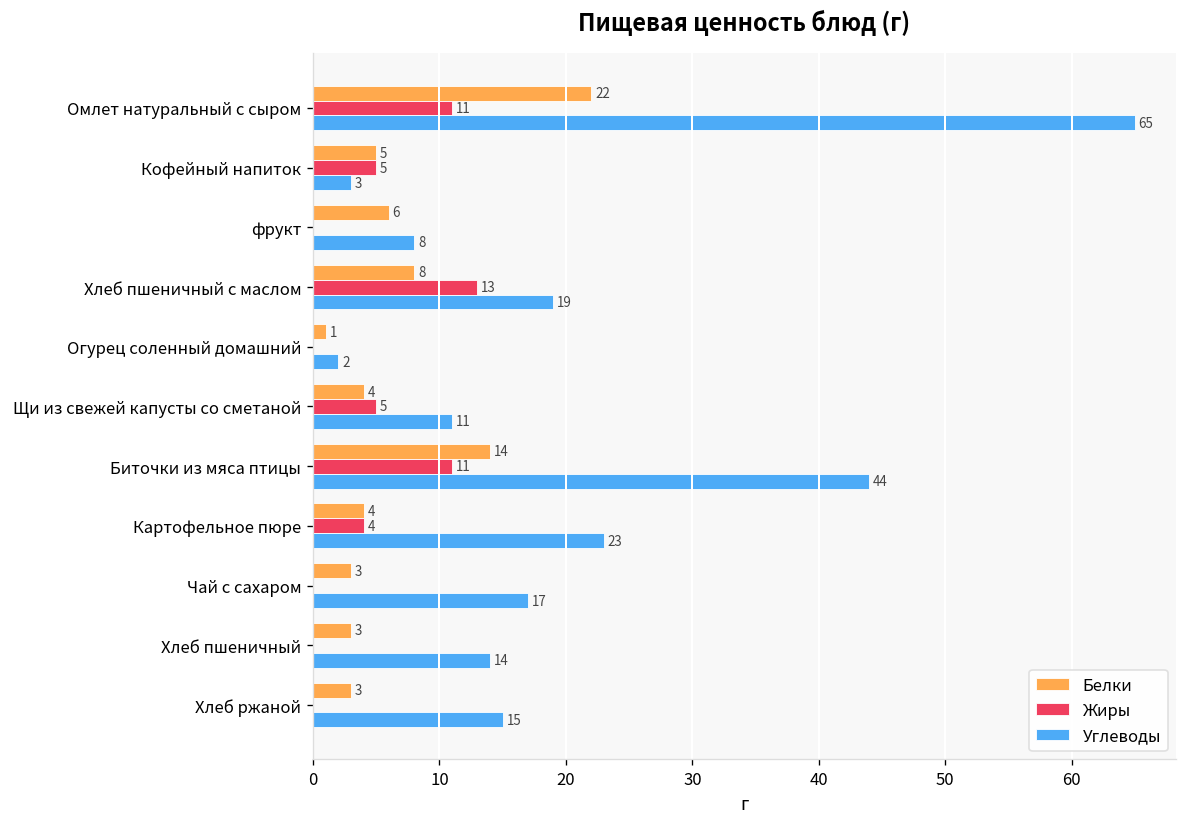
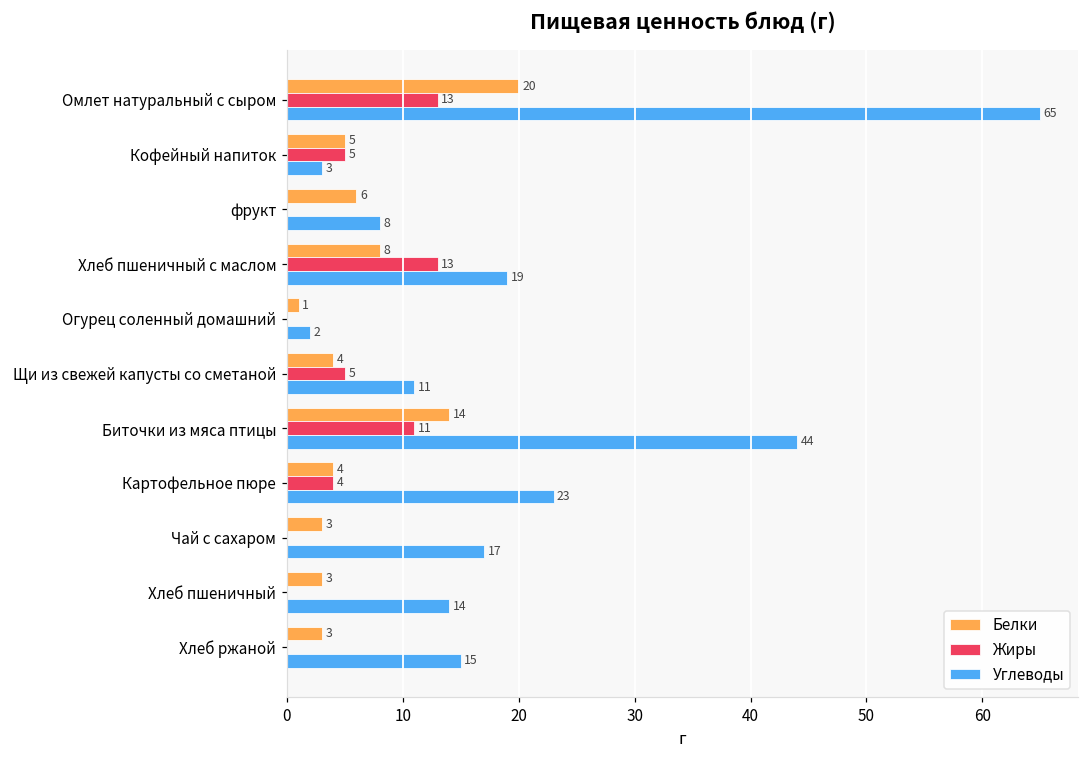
  {
    "Белки": {
-     "Омлет натуральный с сыром": 22,
+     "Омлет натуральный с сыром": 20,
      "Кофейный напиток": 5,
      "фрукт": 6,
      "Хлеб пшеничный с маслом": 8,
      "Огурец соленный домашний": 1,
      "Щи из свежей капусты со сметаной": 4,
      "Биточки из мяса птицы": 14,
      "Картофельное пюре": 4,
      "Чай с сахаром": 3,
      "Хлеб пшеничный": 3,
      "Хлеб ржаной": 3
    },
    "Жиры": {
-     "Омлет натуральный с сыром": 11,
+     "Омлет натуральный с сыром": 13,
      "Кофейный напиток": 5,
      "Хлеб пшеничный с маслом": 13,
      "Щи из свежей капусты со сметаной": 5,
      "Биточки из мяса птицы": 11,
      "Картофельное пюре": 4
    },
    "Углеводы": {
      "Омлет натуральный с сыром": 65,
      "Кофейный напиток": 3,
      "фрукт": 8,
      "Хлеб пшеничный с маслом": 19,
      "Огурец соленный домашний": 2,
      "Щи из свежей капусты со сметаной": 11,
      "Биточки из мяса птицы": 44,
      "Картофельное пюре": 23,
      "Чай с сахаром": 17,
      "Хлеб пшеничный": 14,
      "Хлеб ржаной": 15
    }
  }
